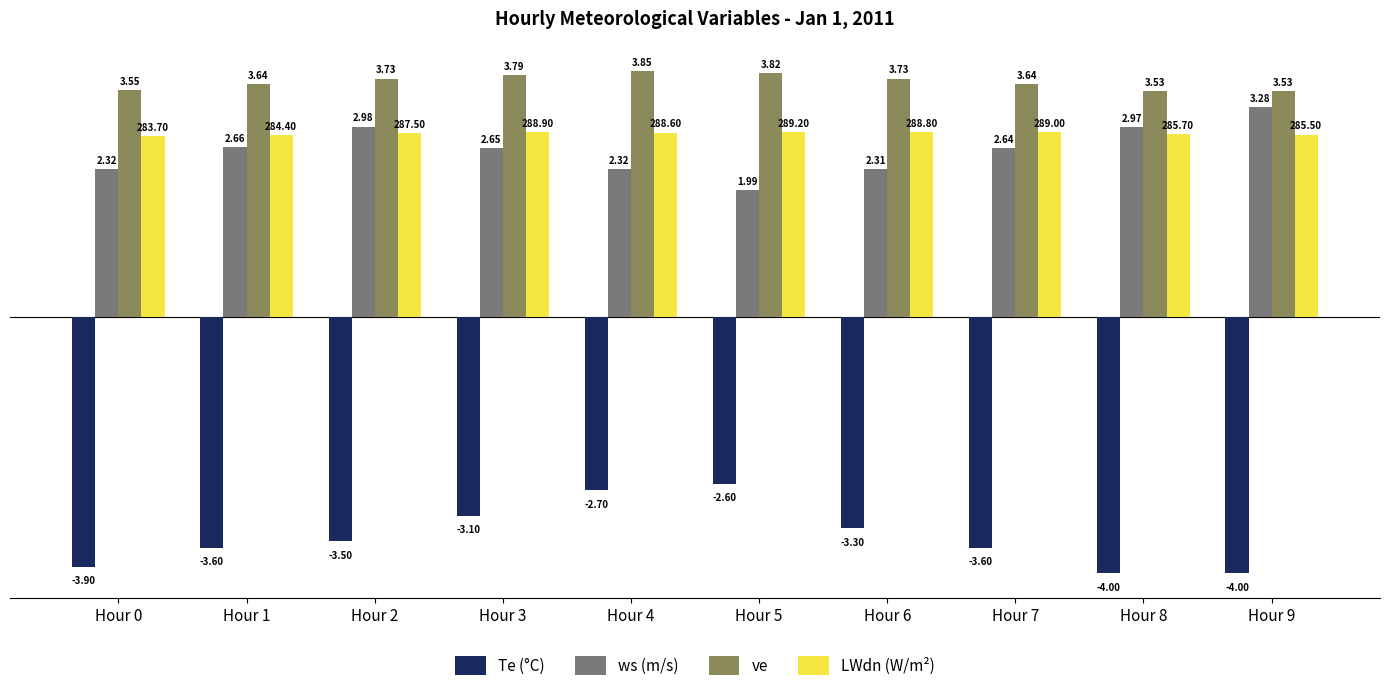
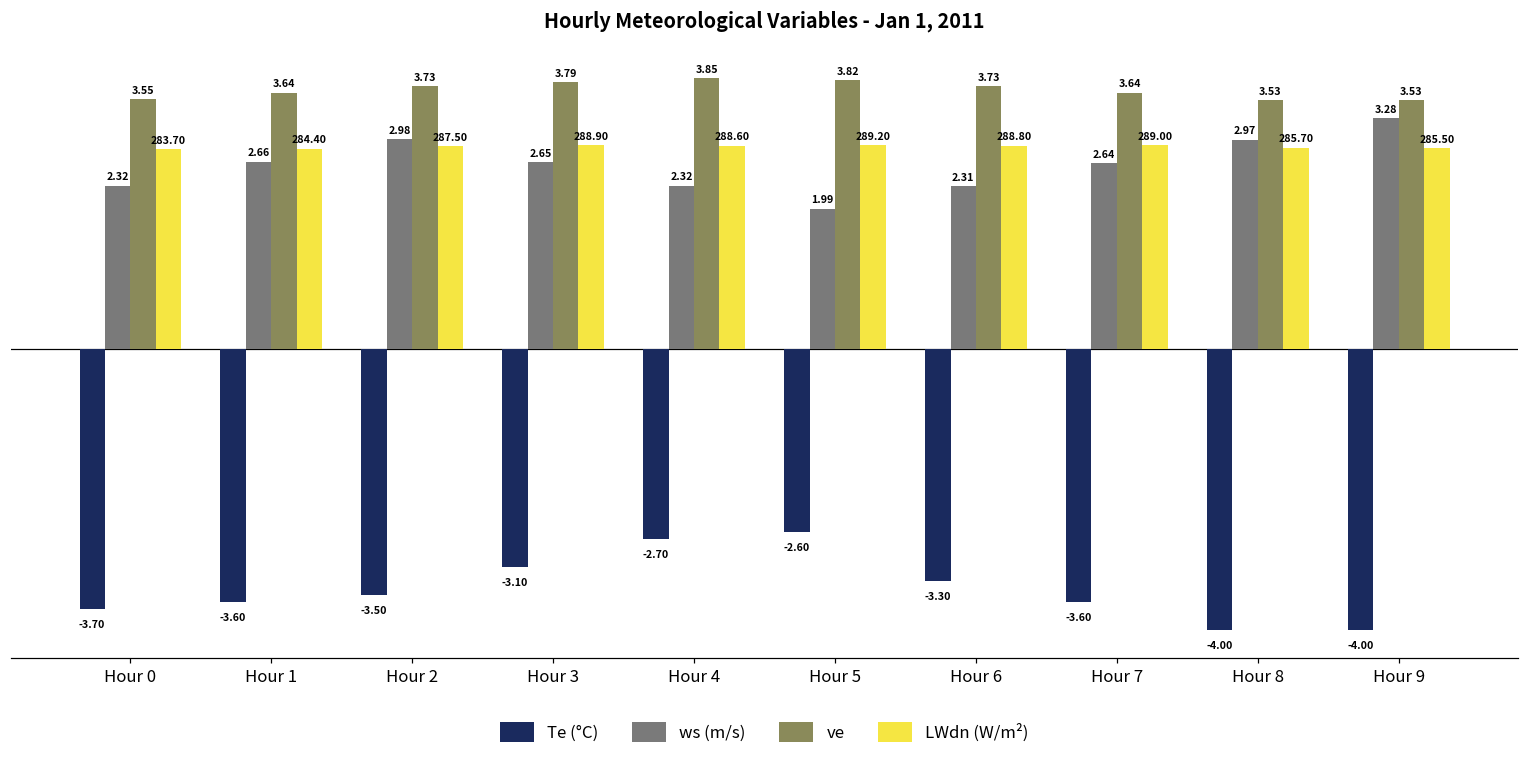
  {
    "Te (°C)": {
-     "Hour 0": -3.90,
+     "Hour 0": -3.70,
      "Hour 1": -3.60,
      "Hour 2": -3.50,
      "Hour 3": -3.10,
      "Hour 4": -2.70,
      "Hour 5": -2.60,
      "Hour 6": -3.30,
      "Hour 7": -3.60,
      "Hour 8": -4.00,
      "Hour 9": -4.00
    }
  }
